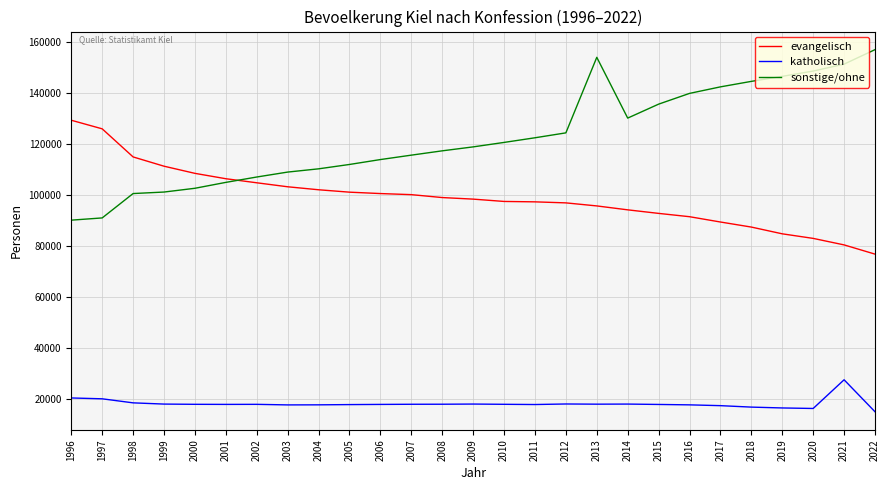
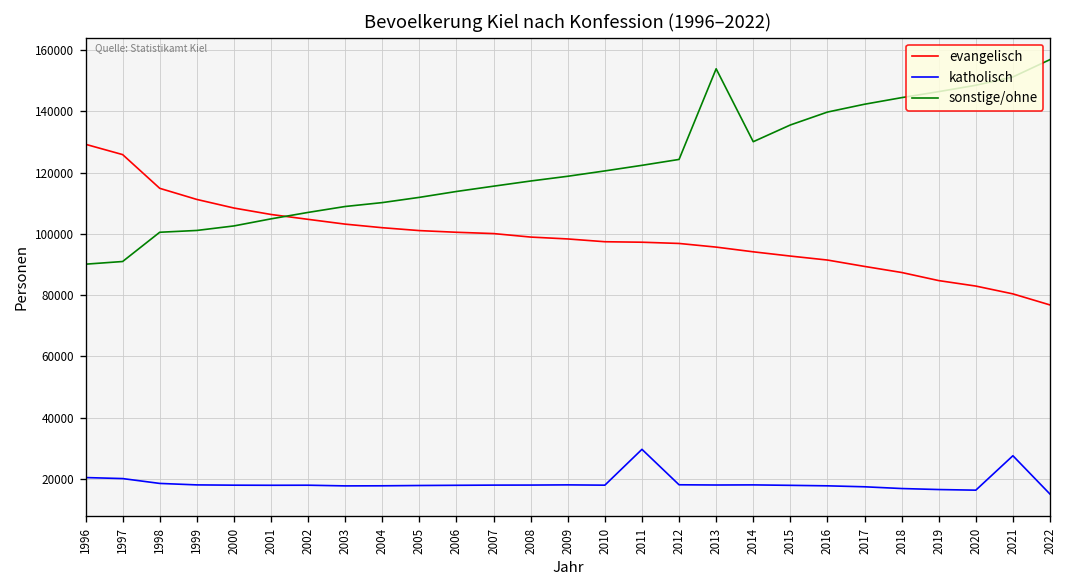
  {
    "evangelisch": {
      "1996": 129000,
      "1997": 126000,
      "1998": 115000,
      "1999": 111000,
      "2000": 108000,
      "2001": 106000,
      "2002": 105000,
      "2003": 103000,
      "2004": 102000,
      "2005": 101000,
      "2006": 101000,
      "2007": 100000,
      "2008": 99000,
      "2009": 98000,
      "2010": 97000,
      "2011": 97000,
      "2012": 97000,
      "2013": 96000,
      "2014": 94000,
      "2015": 93000,
      "2016": 91000,
      "2017": 89000,
      "2018": 87000,
      "2019": 85000,
      "2020": 83000,
      "2021": 80000,
      "2022": 77000
    },
    "katholisch": {
      "1996": 20000,
      "1997": 20000,
      "1998": 19000,
      "1999": 18000,
      "2000": 18000,
      "2001": 18000,
      "2002": 18000,
      "2003": 18000,
      "2004": 18000,
      "2005": 18000,
      "2006": 18000,
      "2007": 18000,
      "2008": 18000,
      "2009": 18000,
      "2010": 18000,
-     "2011": 18000,
+     "2011": 30000,
      "2012": 18000,
      "2013": 18000,
      "2014": 18000,
      "2015": 18000,
      "2016": 18000,
      "2017": 17000,
      "2018": 17000,
      "2019": 17000,
      "2020": 16000,
      "2021": 28000,
      "2022": 15000
    },
    "sonstige/ohne": {
      "1996": 90000,
      "1997": 91000,
      "1998": 101000,
      "1999": 101000,
      "2000": 103000,
      "2001": 105000,
      "2002": 107000,
      "2003": 109000,
      "2004": 110000,
      "2005": 112000,
      "2006": 114000,
      "2007": 116000,
      "2008": 117000,
      "2009": 119000,
      "2010": 121000,
      "2011": 122000,
      "2012": 124000,
      "2013": 154000,
      "2014": 130000,
      "2015": 136000,
      "2016": 140000,
      "2017": 142000,
      "2018": 145000,
      "2022": 157000
    }
  }
